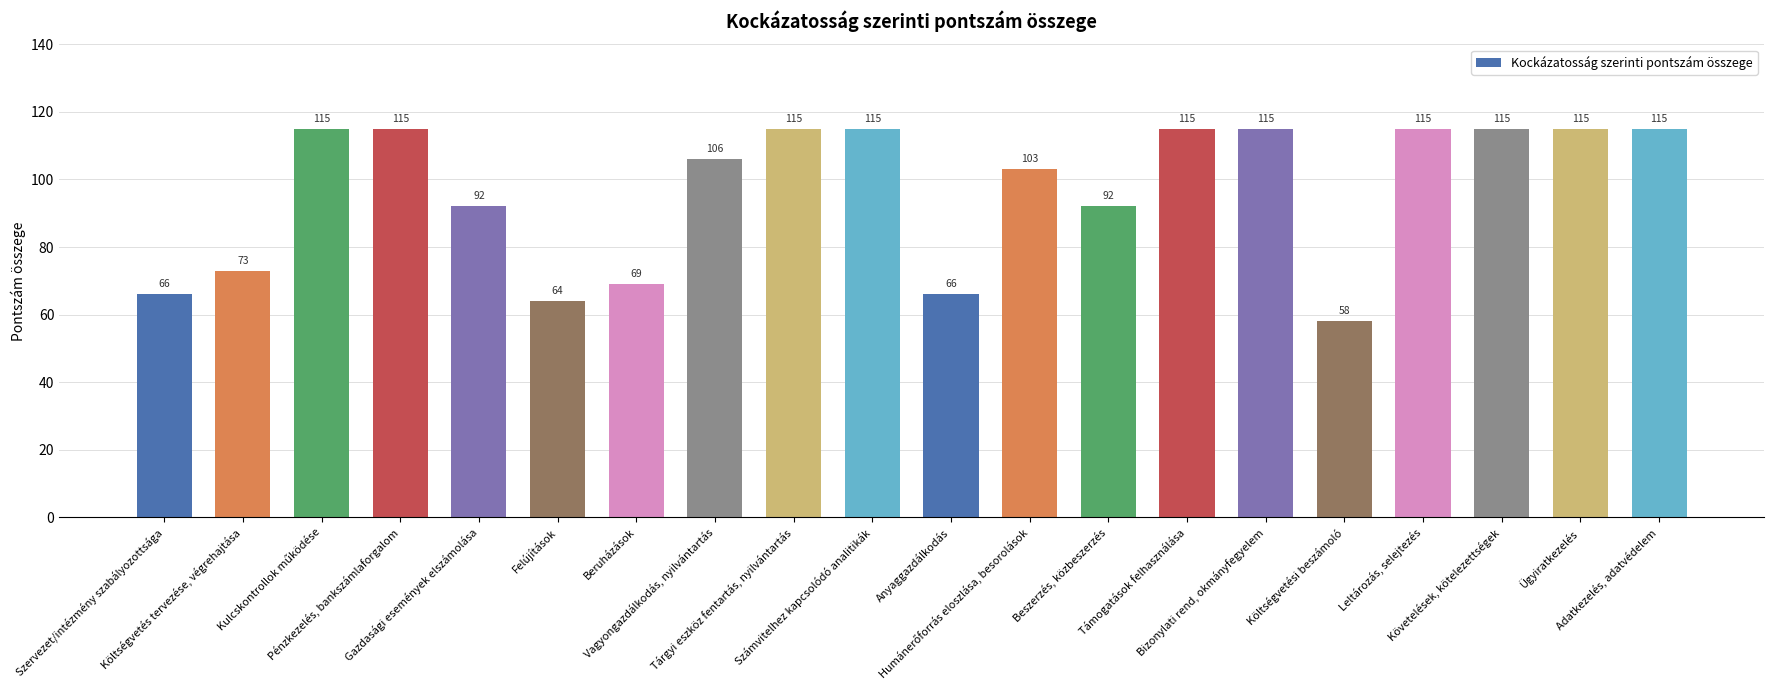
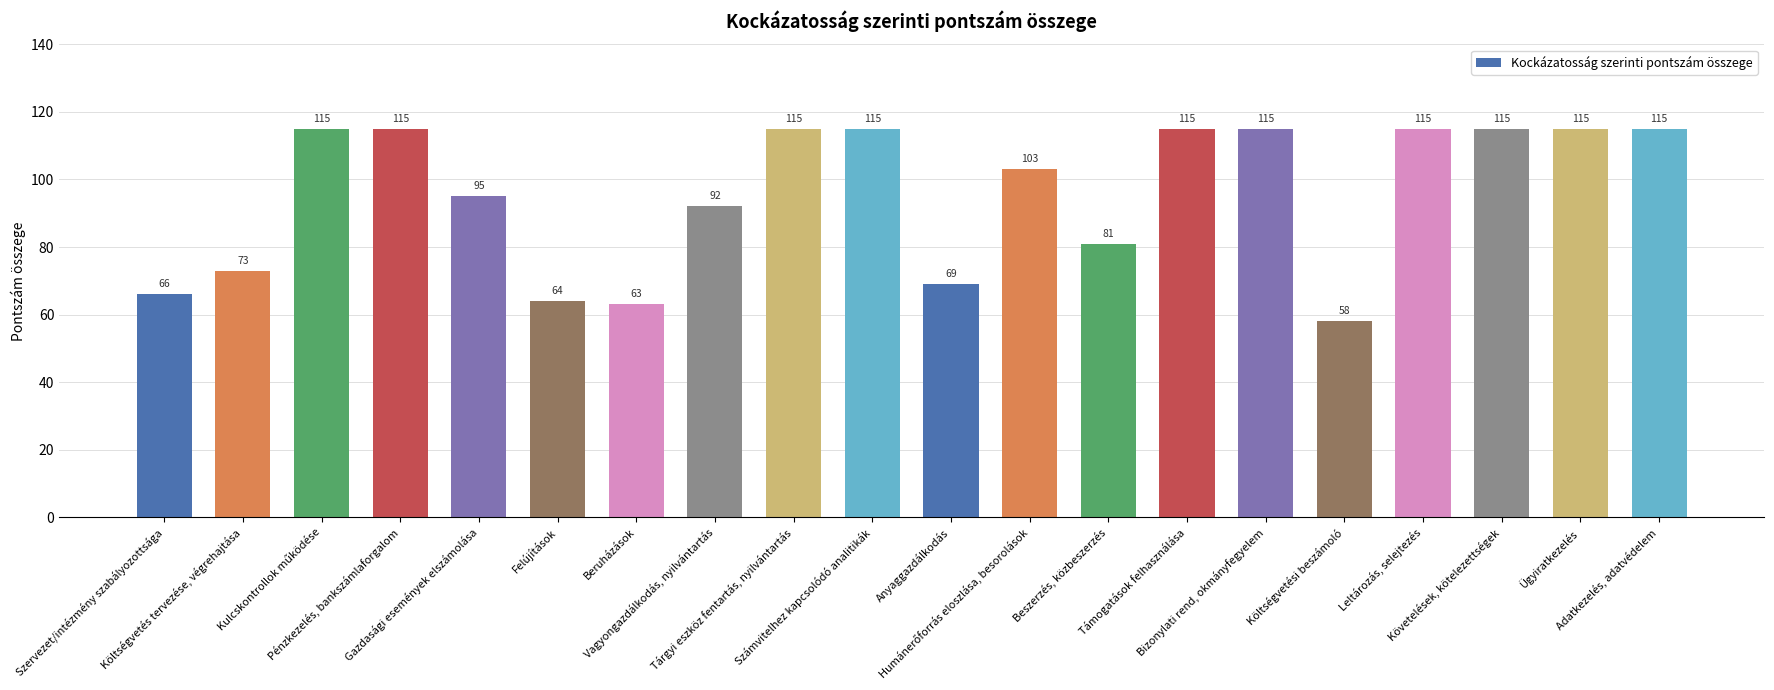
  {
    "Szervezet/intézmény szabályozottsága": 66,
    "Költségvetés tervezése, végrehajtása": 73,
    "Kulcskontrollok működése": 115,
    "Pénzkezelés, bankszámlaforgalom": 115,
-   "Gazdasági események elszámolása": 92,
+   "Gazdasági események elszámolása": 95,
    "Felújítások": 64,
-   "Beruházások": 69,
-   "Vagyongazdálkodás, nyilvántartás": 106,
+   "Beruházások": 63,
+   "Vagyongazdálkodás, nyilvántartás": 92,
    "Tárgyi eszköz fentartás, nyilvántartás": 115,
    "Számvitelhez kapcsolódó analitikák": 115,
-   "Anyaggazdálkodás": 66,
+   "Anyaggazdálkodás": 69,
    "Humánerőforrás eloszlása, besorolások": 103,
-   "Beszerzés, közbeszerzés": 92,
+   "Beszerzés, közbeszerzés": 81,
    "Támogatások felhasználása": 115,
    "Bizonylati rend, okmányfegyelem": 115,
    "Költségvetési beszámoló": 58,
    "Leltározás, selejtezés": 115,
    "Követelések, kötelezettségek": 115,
    "Ügyiratkezelés": 115,
    "Adatkezelés, adatvédelem": 115
  }
